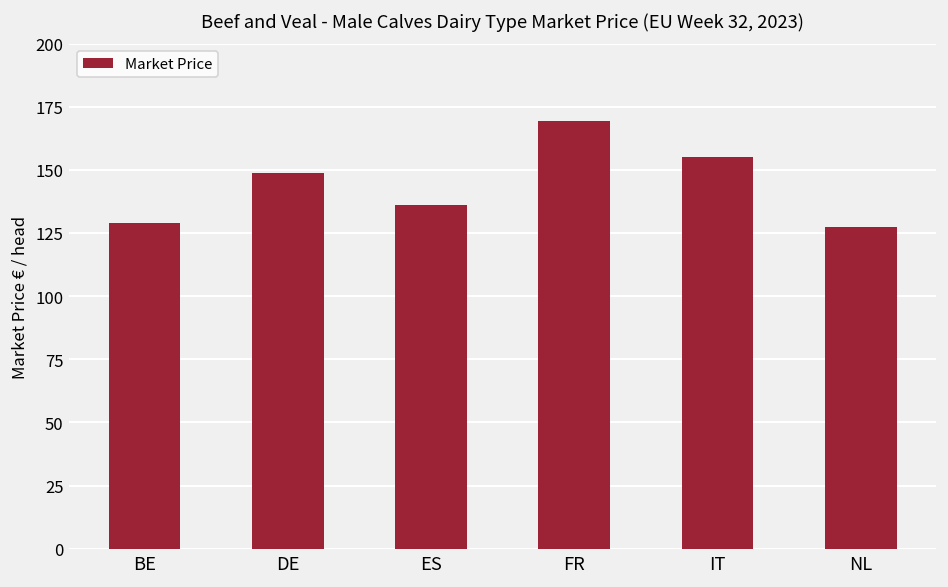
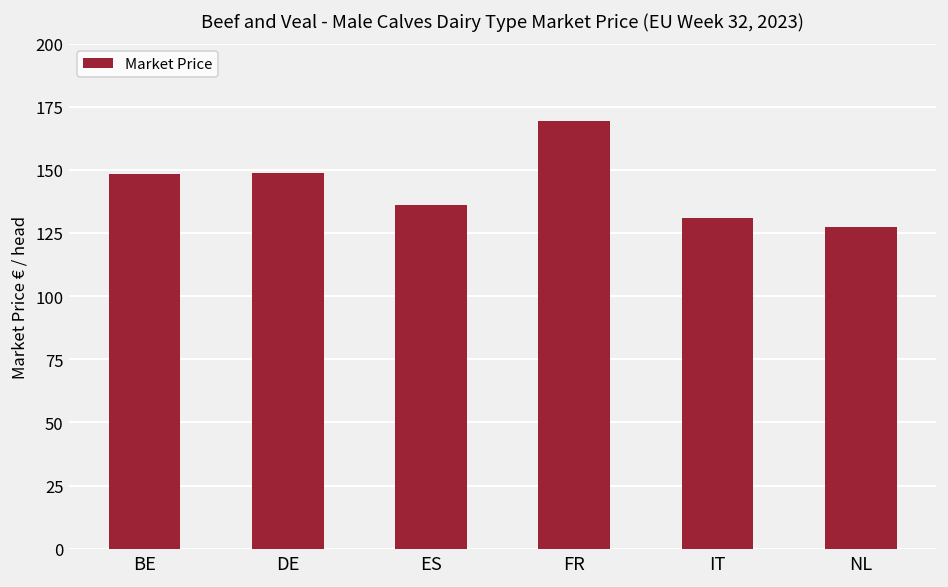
  {
-   "BE": 129,
+   "BE": 148,
    "DE": 149,
    "ES": 136,
    "FR": 169,
-   "IT": 155,
+   "IT": 131,
    "NL": 128
  }
